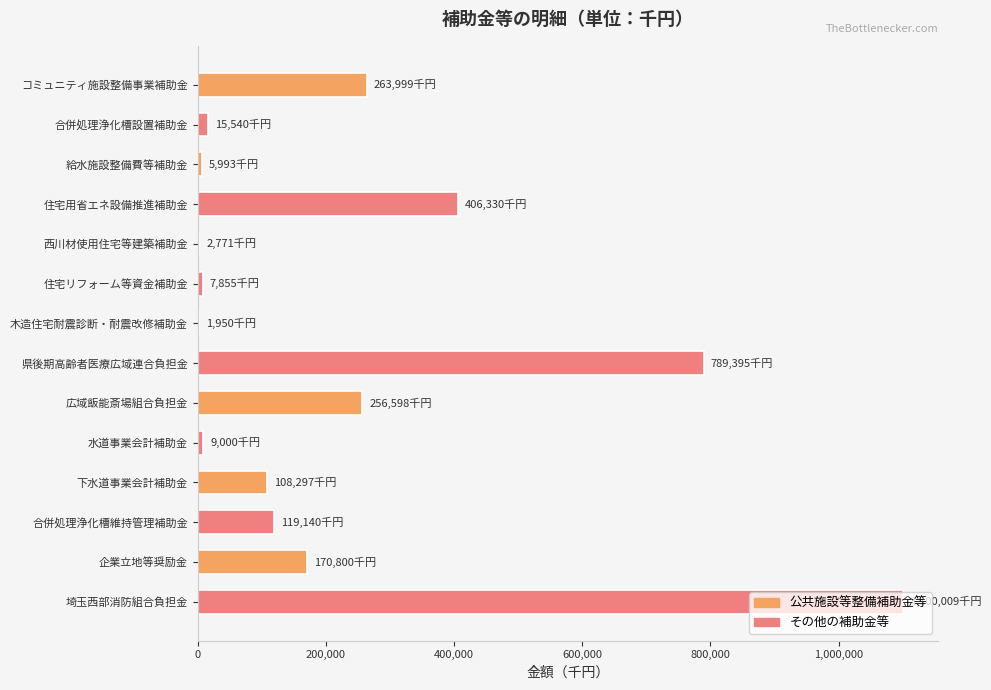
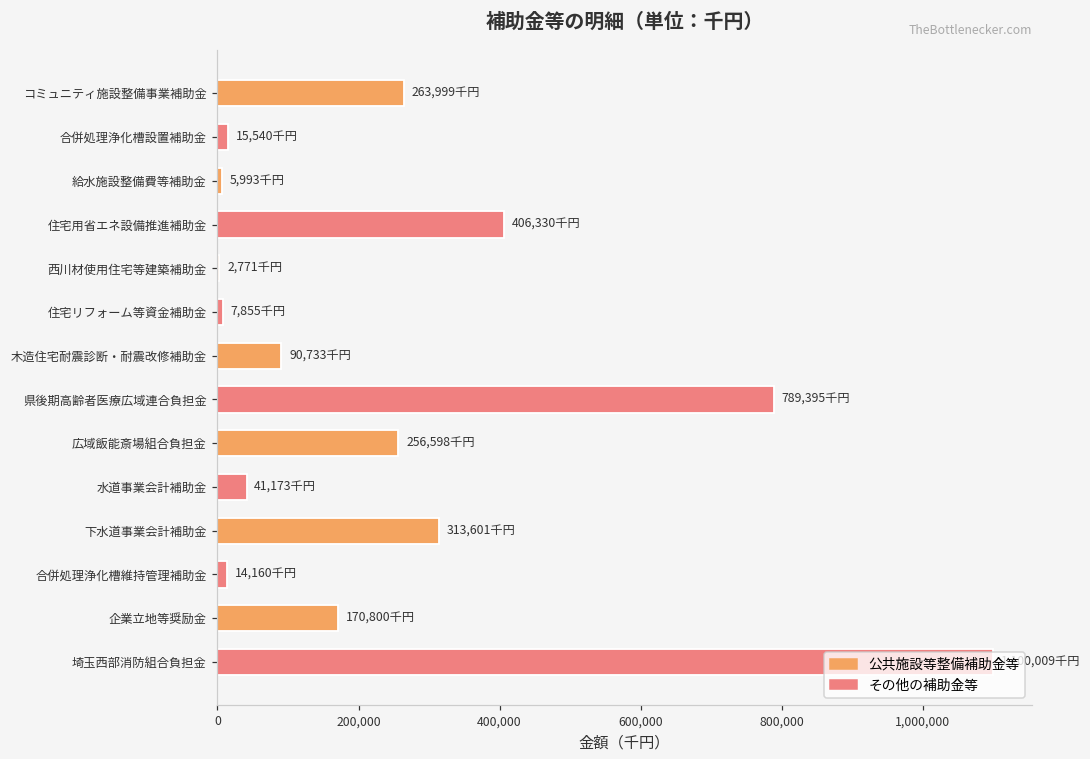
  {
    "コミュニティ施設整備事業補助金": "263,999",
    "合併処理浄化槽設置補助金": "15,540",
    "給水施設整備費等補助金": "5,993",
    "住宅用省エネ設備推進補助金": "406,330",
    "西川材使用住宅等建築補助金": "2,771",
    "住宅リフォーム等資金補助金": "7,855",
-   "木造住宅耐震診断・耐震改修補助金": "1,950",
+   "木造住宅耐震診断・耐震改修補助金": "90,733",
    "県後期高齢者医療広域連合負担金": "789,395",
    "広域飯能斎場組合負担金": "256,598",
-   "水道事業会計補助金": "9,000",
-   "下水道事業会計補助金": "108,297",
-   "合併処理浄化槽維持管理補助金": "119,140",
+   "水道事業会計補助金": "41,173",
+   "下水道事業会計補助金": "313,601",
+   "合併処理浄化槽維持管理補助金": "14,160",
    "企業立地等奨励金": "170,800"
  }
